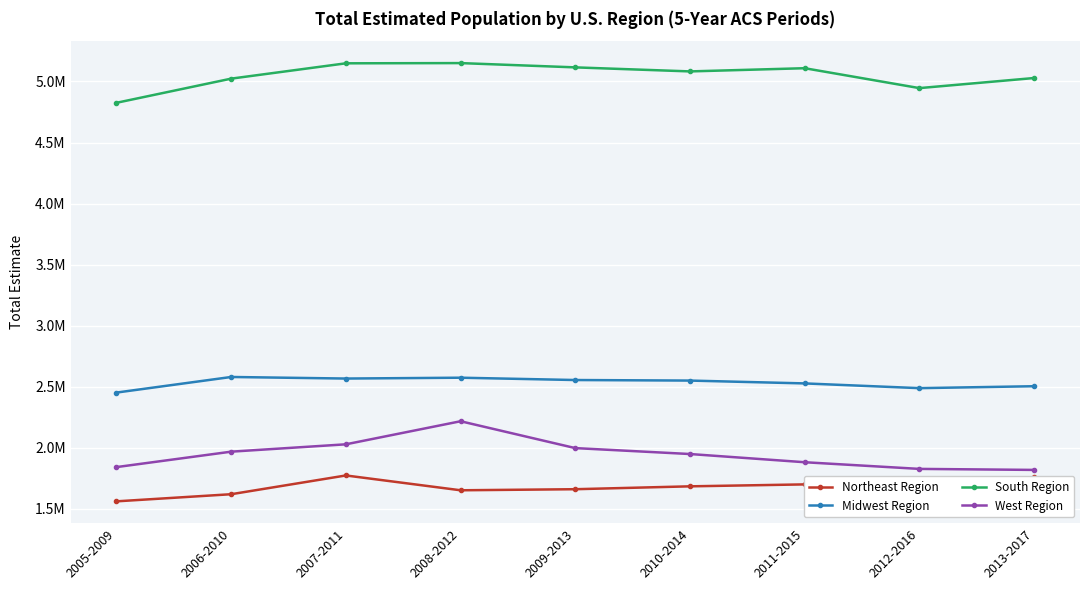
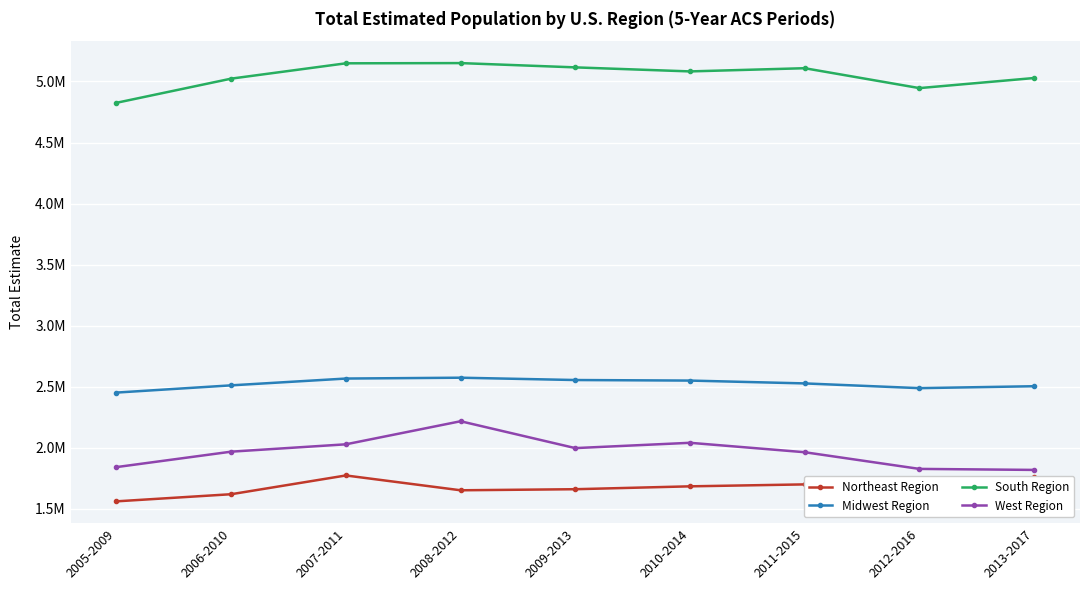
  {
    "Northeast Region": {
      "2005-2009": 1560000,
      "2006-2010": 1620000,
      "2007-2011": 1770000,
      "2008-2012": 1650000,
      "2009-2013": 1660000,
      "2010-2014": 1680000
    },
    "Midwest Region": {
      "2005-2009": 2450000,
-     "2006-2010": 2580000,
+     "2006-2010": 2510000,
      "2007-2011": 2570000,
      "2008-2012": 2570000,
      "2009-2013": 2550000,
      "2010-2014": 2550000,
      "2011-2015": 2530000,
      "2012-2016": 2490000,
      "2013-2017": 2500000
    },
    "South Region": {
      "2005-2009": 4830000,
      "2006-2010": 5020000,
      "2007-2011": 5150000,
      "2008-2012": 5150000,
      "2009-2013": 5120000,
      "2010-2014": 5080000,
      "2011-2015": 5110000,
      "2012-2016": 4950000,
      "2013-2017": 5030000
    },
    "West Region": {
      "2005-2009": 1840000,
      "2006-2010": 1970000,
      "2007-2011": 2030000,
      "2008-2012": 2220000,
      "2009-2013": 2000000,
-     "2010-2014": 1950000,
-     "2011-2015": 1880000,
+     "2010-2014": 2040000,
+     "2011-2015": 1960000,
      "2012-2016": 1830000,
      "2013-2017": 1820000
    }
  }
